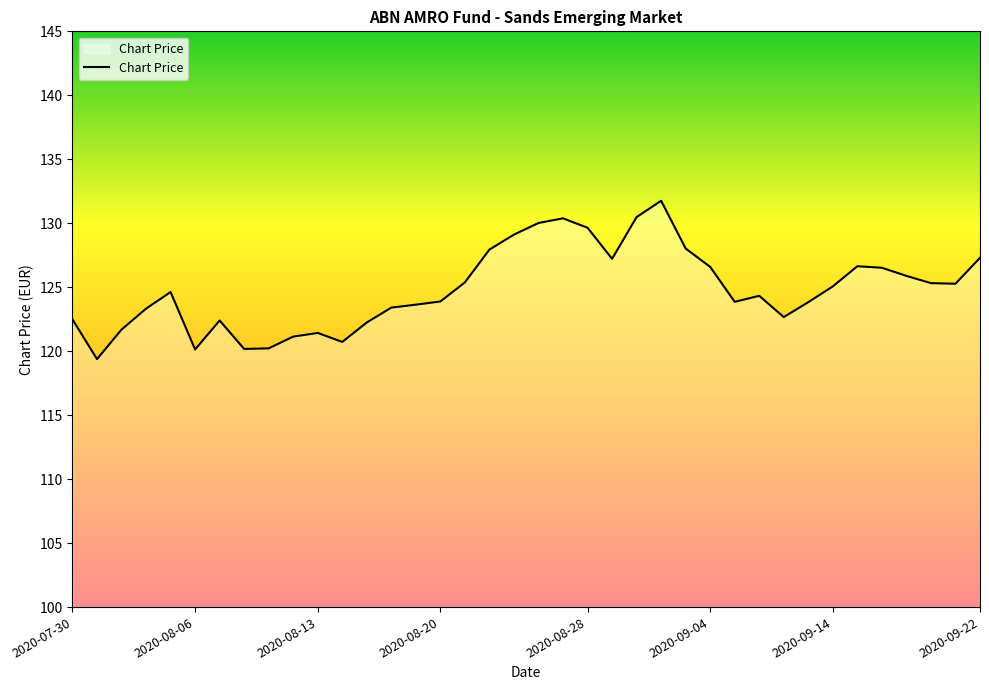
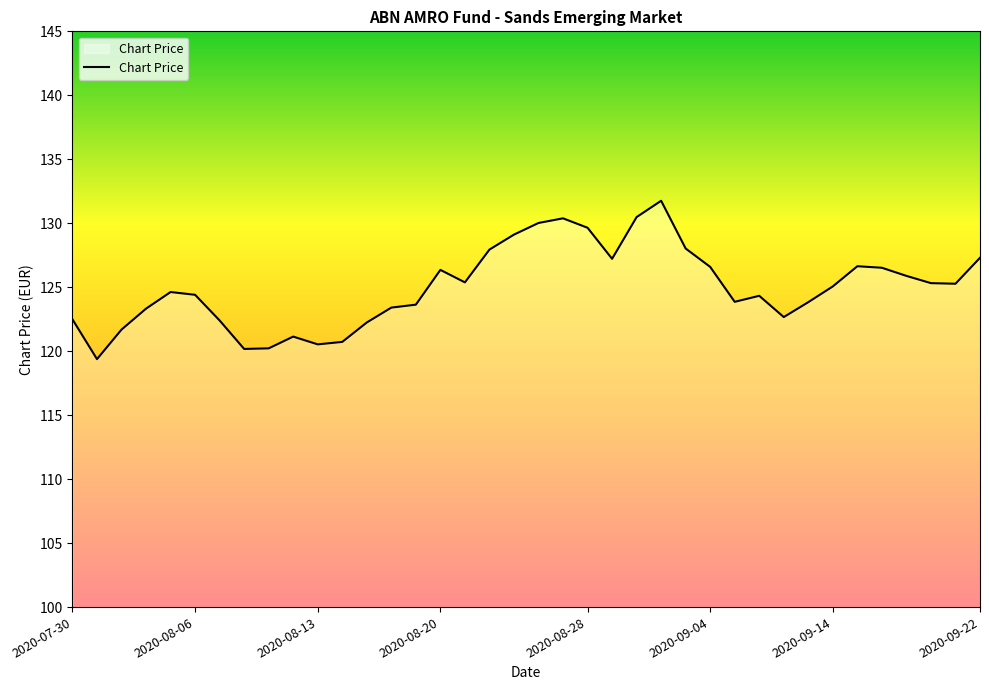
  {
    "2020-07-30": 122.5,
-   "2020-08-06": 120.1,
-   "2020-08-13": 121.4,
-   "2020-08-20": 123.9,
+   "2020-08-06": 124.4,
+   "2020-08-13": 120.5,
+   "2020-08-20": 126.4,
    "2020-08-28": 129.6,
    "2020-09-04": 126.6,
    "2020-09-14": 125.1,
    "2020-09-22": 127.3
  }
